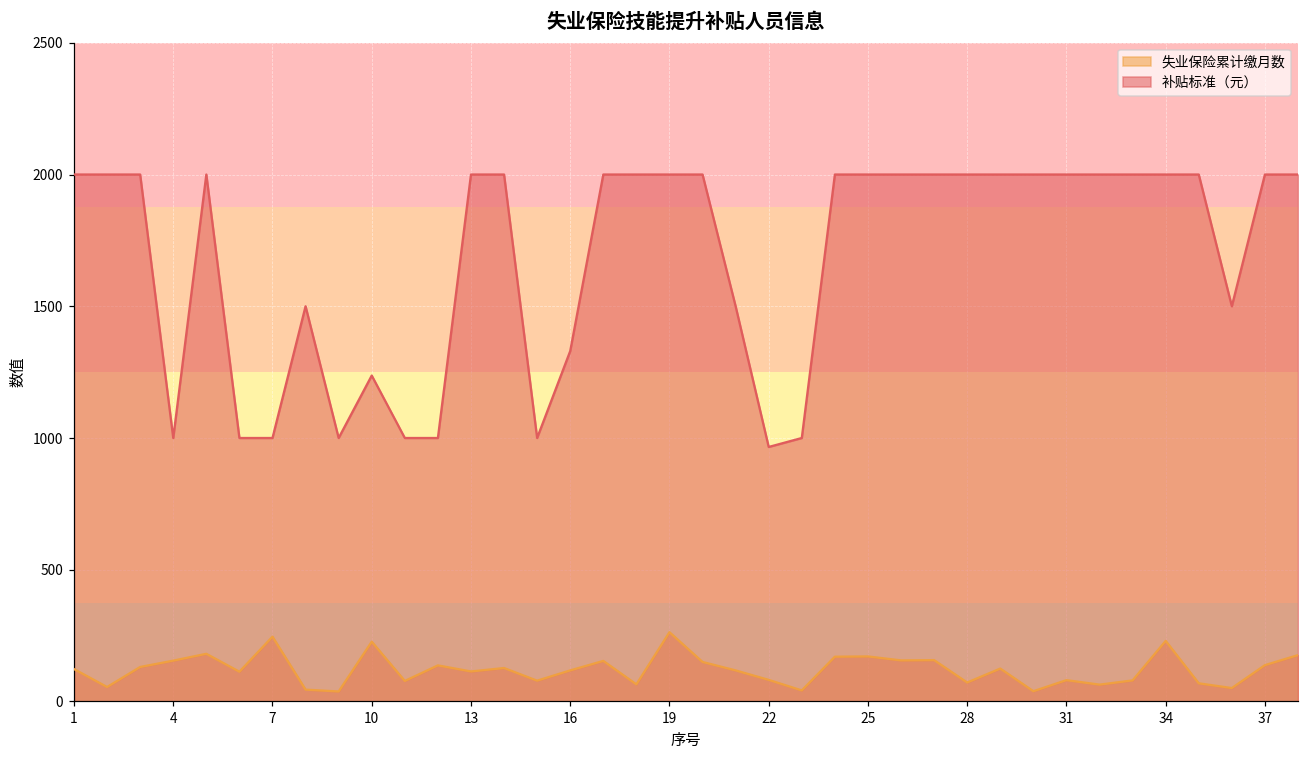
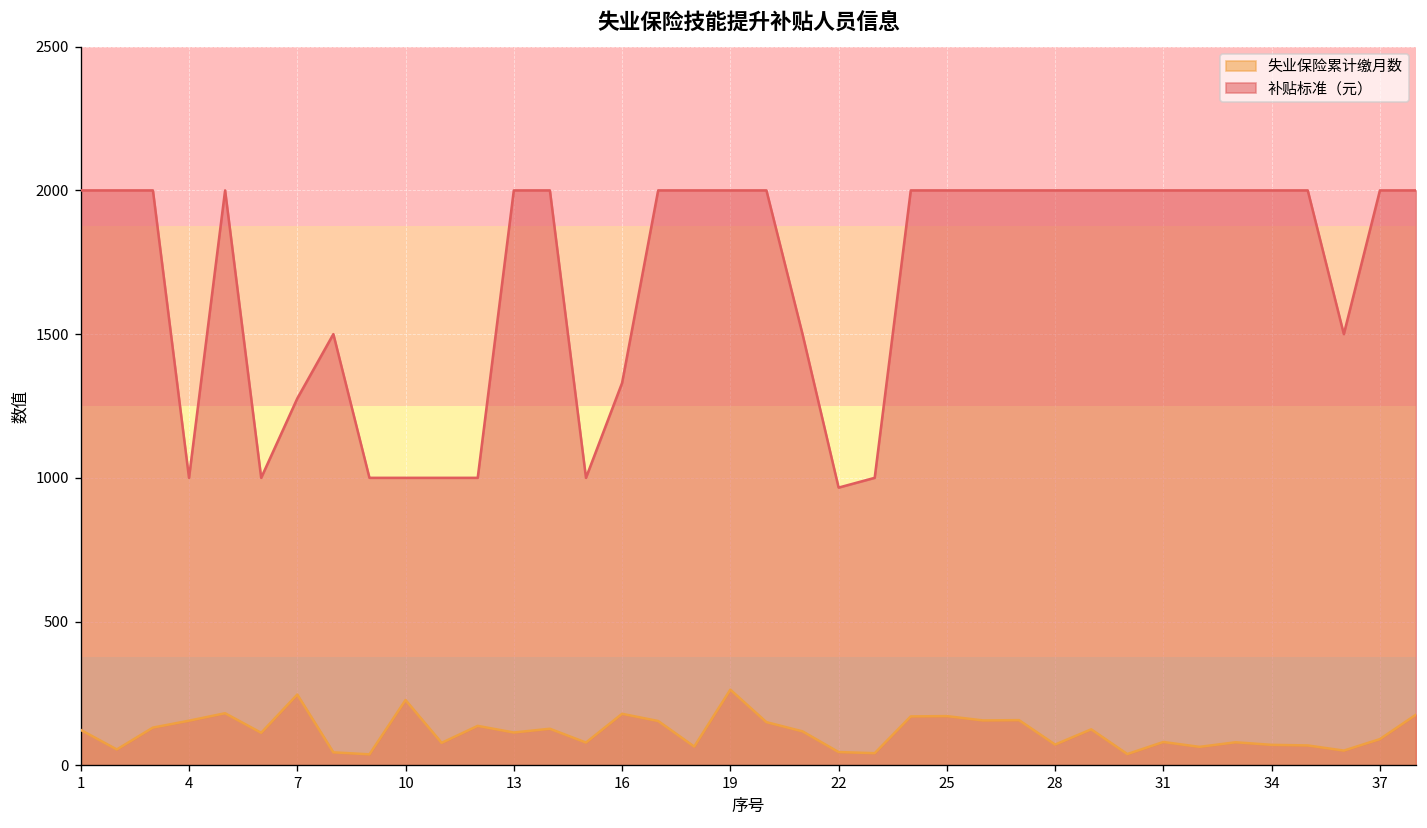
  {
    "失业保险累计缴月数": {
      "1": 120,
      "4": 160,
      "7": 250,
      "10": 230,
      "13": 110,
-     "16": 120,
+     "16": 180,
      "19": 260,
-     "22": 80,
+     "22": 50,
      "25": 170,
      "28": 70,
      "31": 80,
-     "34": 230,
-     "37": 140
+     "34": 70,
+     "37": 90
    },
    "补贴标准（元）": {
      "1": 2000,
      "4": 1000,
-     "7": 1000,
-     "10": 1240,
+     "7": 1280,
+     "10": 1000,
      "13": 2000,
      "16": 1330,
      "19": 2000,
      "22": 970,
      "25": 2000,
      "28": 2000,
      "31": 2000,
      "34": 2000,
      "37": 2000
    }
  }
